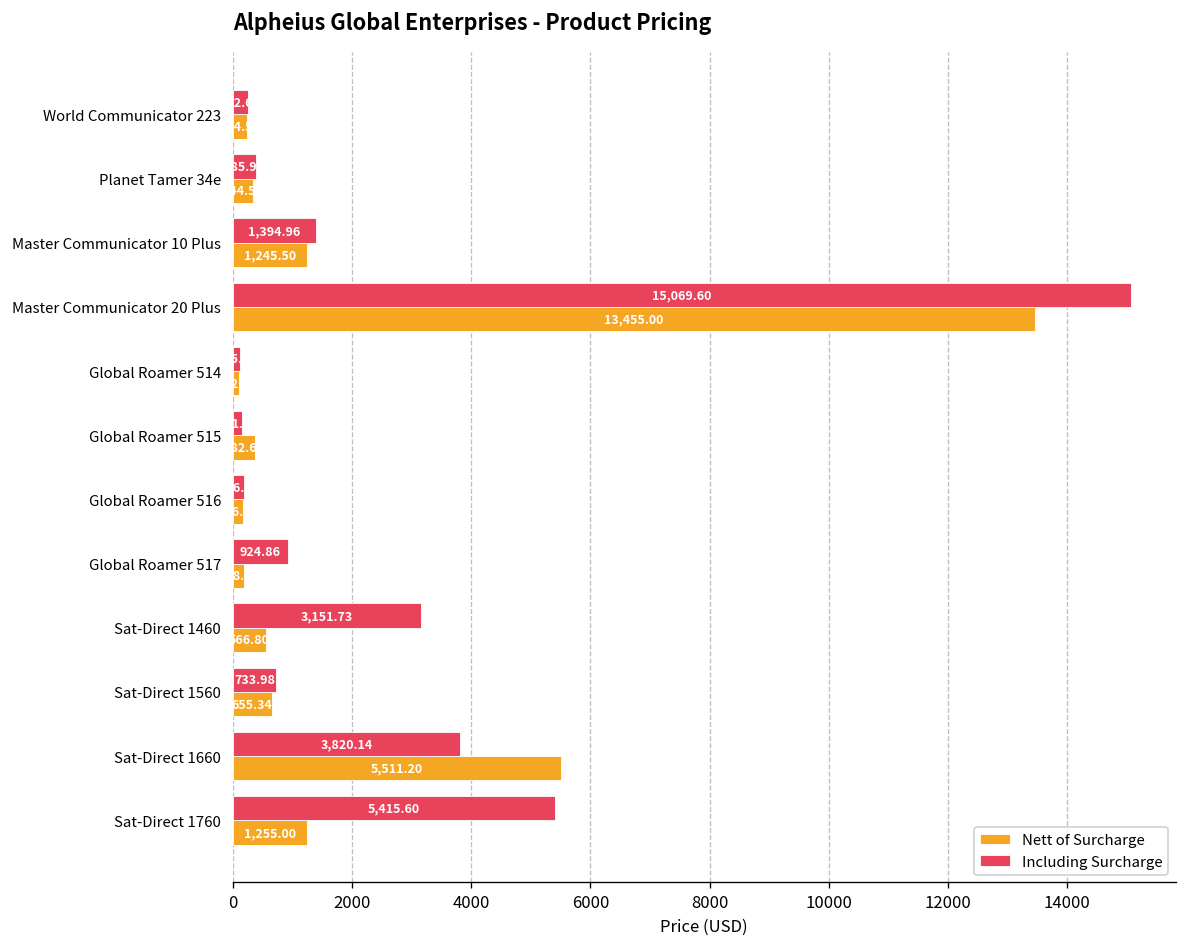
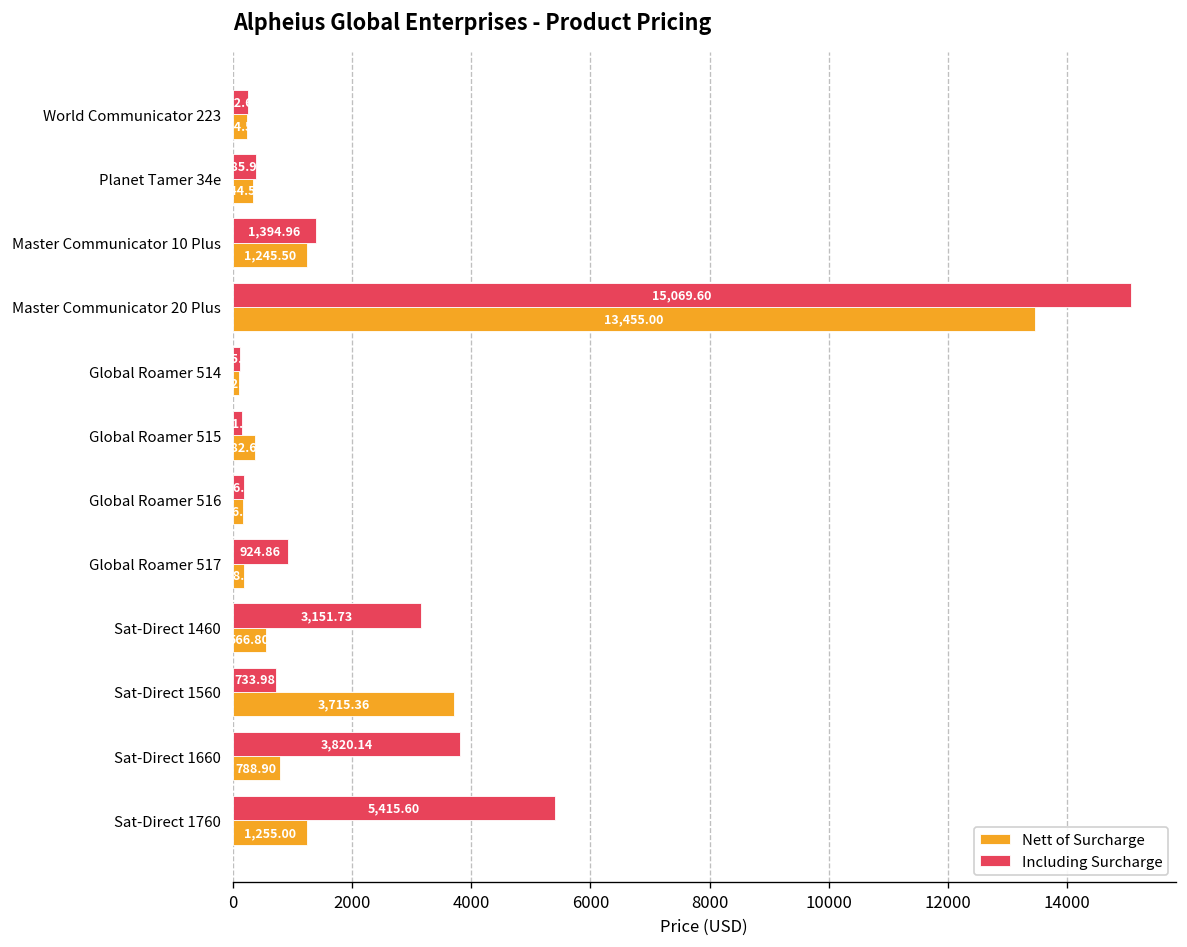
  {
    "Nett of Surcharge": {
      "Master Communicator 10 Plus": "1,245.50",
      "Master Communicator 20 Plus": "13,455.00",
      "Sat-Direct 1460": "566.80",
-     "Sat-Direct 1560": "655.34",
-     "Sat-Direct 1660": "5,511.20",
+     "Sat-Direct 1560": "3,715.36",
+     "Sat-Direct 1660": "788.90",
      "Sat-Direct 1760": "1,255.00"
    },
    "Including Surcharge": {
      "Master Communicator 10 Plus": "1,394.96",
      "Master Communicator 20 Plus": "15,069.60",
      "Global Roamer 517": "924.86",
      "Sat-Direct 1460": "3,151.73",
      "Sat-Direct 1560": "733.98",
      "Sat-Direct 1660": "3,820.14",
      "Sat-Direct 1760": "5,415.60"
    }
  }
